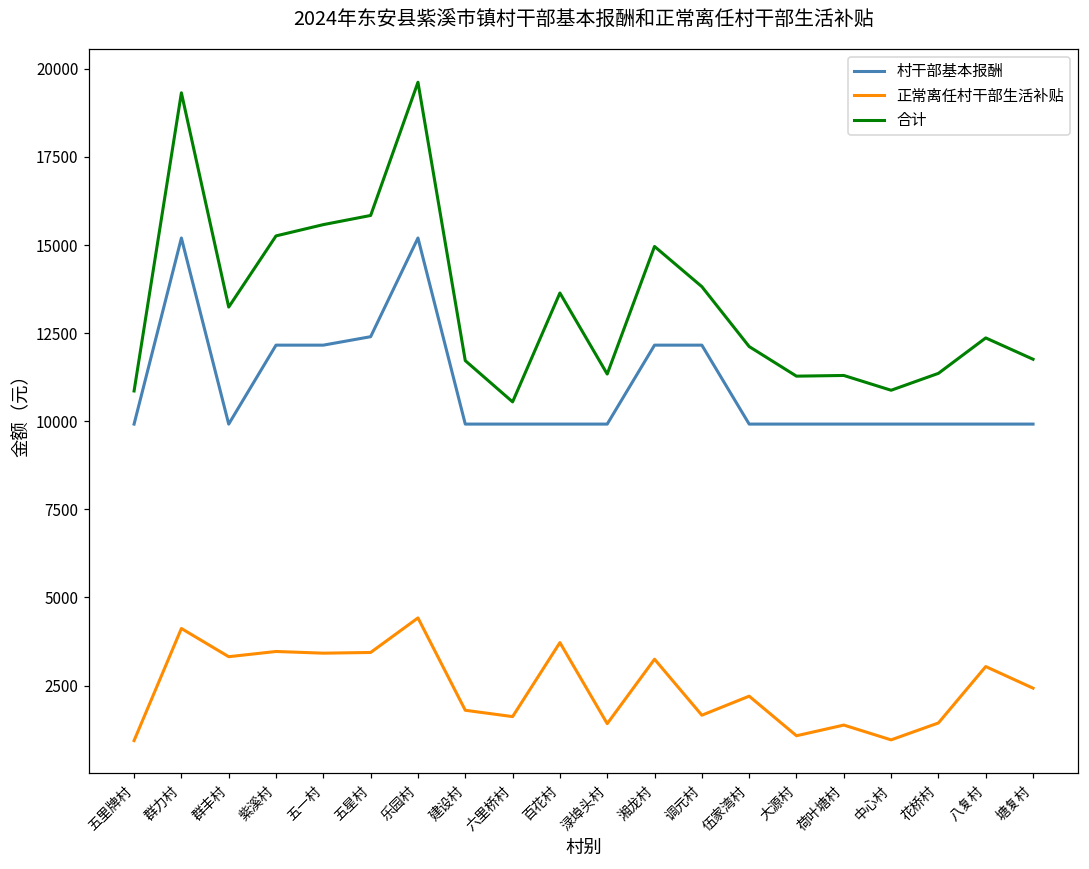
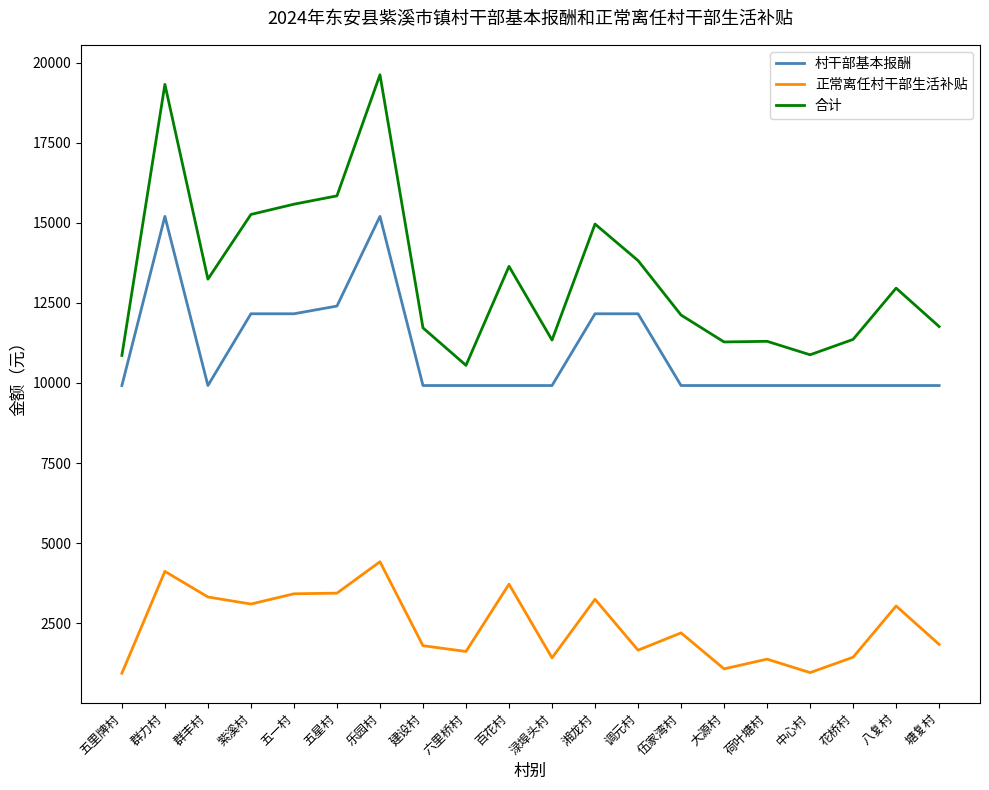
  {
    "村干部基本报酬": {
      "五里牌村": 9900,
      "群力村": 15200,
      "群丰村": 9900,
      "紫溪村": 12200,
      "五一村": 12200,
      "五星村": 12400,
      "乐园村": 15200,
      "建设村": 9900,
      "六里桥村": 9900,
      "百花村": 9900,
      "渌埠头村": 9900,
      "湘龙村": 12200,
      "调元村": 12200,
      "伍家湾村": 9900,
      "大源村": 9900,
      "荷叶塘村": 9900,
      "中心村": 9900,
      "花桥村": 9900,
      "八复村": 9900,
      "塘复村": 9900
    },
    "正常离任村干部生活补贴": {
      "五里牌村": 900,
      "群力村": 4100,
      "群丰村": 3300,
-     "紫溪村": 3500,
+     "紫溪村": 3100,
      "五一村": 3400,
      "五星村": 3400,
      "乐园村": 4400,
      "建设村": 1800,
      "六里桥村": 1600,
      "百花村": 3700,
      "渌埠头村": 1400,
      "湘龙村": 3200,
      "调元村": 1700,
      "伍家湾村": 2200,
      "大源村": 1100,
      "荷叶塘村": 1400,
      "中心村": 1000,
      "花桥村": 1400,
      "八复村": 3000,
-     "塘复村": 2400
+     "塘复村": 1800
    },
    "合计": {
      "五里牌村": 10900,
      "群力村": 19300,
      "群丰村": 13200,
      "紫溪村": 15300,
      "五一村": 15600,
      "五星村": 15800,
      "乐园村": 19600,
      "建设村": 11700,
      "六里桥村": 10600,
      "百花村": 13600,
      "渌埠头村": 11300,
      "湘龙村": 15000,
      "调元村": 13800,
      "伍家湾村": 12100,
      "大源村": 11300,
      "荷叶塘村": 11300,
      "中心村": 10900,
      "花桥村": 11400,
-     "八复村": 12400,
+     "八复村": 13000,
      "塘复村": 11800
    }
  }
